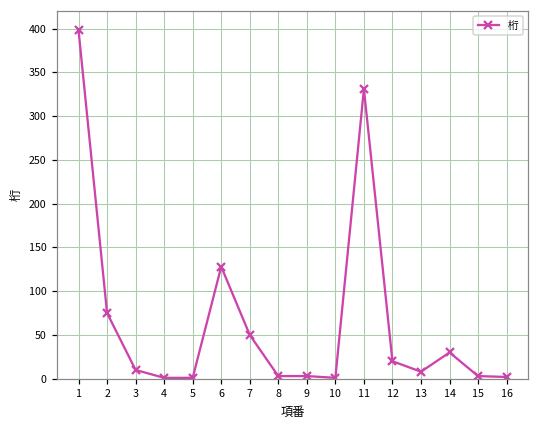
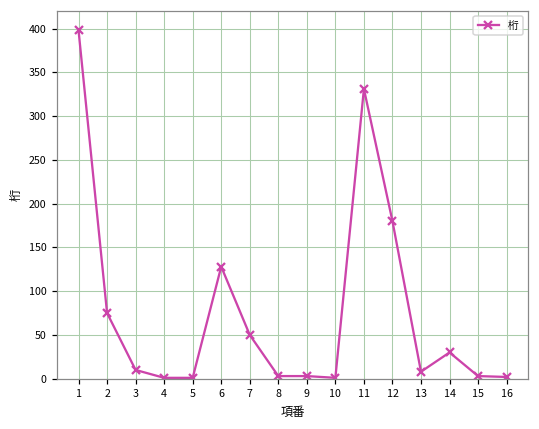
  {
    "1": 400,
    "2": 80,
    "3": 10,
    "4": 0,
    "5": 0,
    "6": 130,
    "7": 50,
    "8": 0,
    "9": 0,
    "10": 0,
    "11": 330,
-   "12": 20,
+   "12": 180,
    "13": 10,
    "14": 30,
    "15": 0,
    "16": 0
  }
